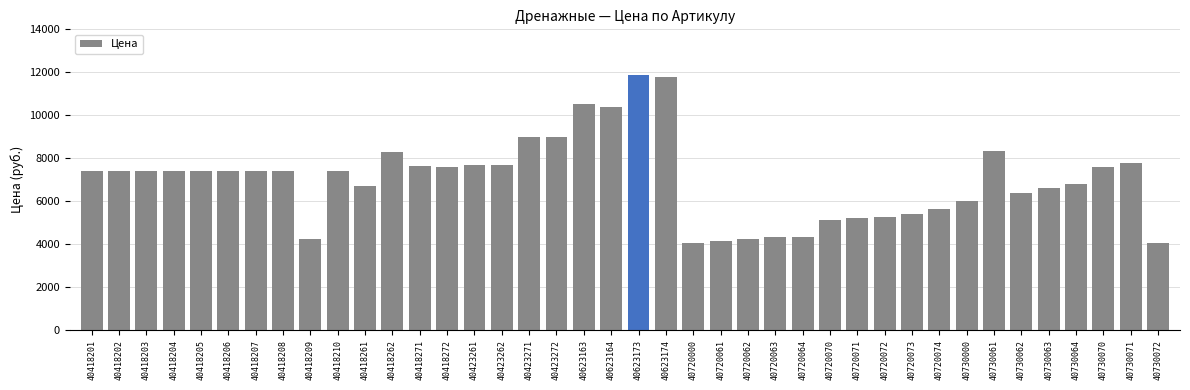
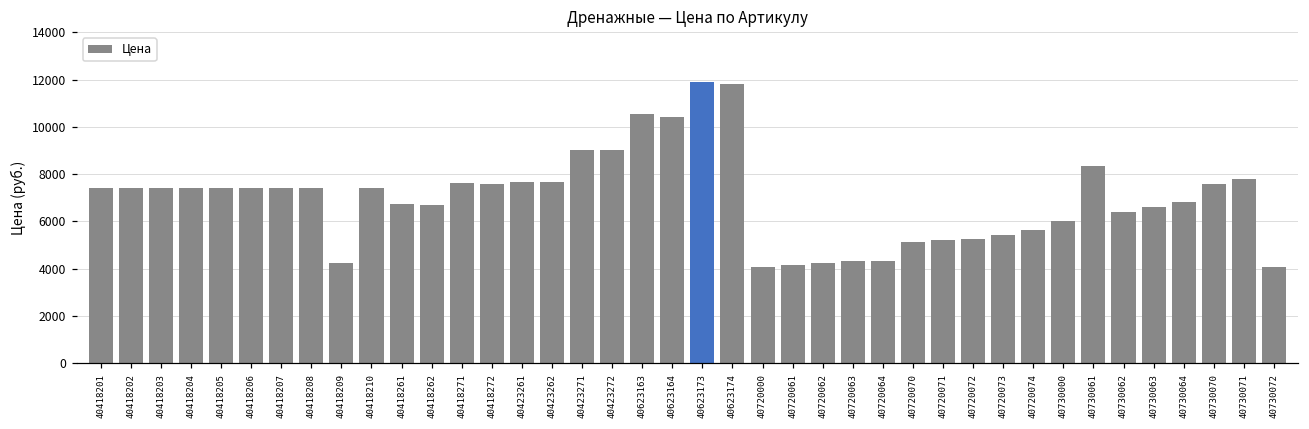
  {
    "40418201": 7400,
    "40418202": 7400,
    "40418203": 7400,
    "40418204": 7400,
    "40418205": 7400,
    "40418206": 7400,
    "40418207": 7400,
    "40418208": 7400,
    "40418209": 4300,
    "40418210": 7400,
    "40418261": 6700,
-   "40418262": 8300,
+   "40418262": 6700,
    "40418271": 7600,
    "40418272": 7600,
    "40423261": 7700,
    "40423262": 7700,
    "40423271": 9000,
    "40423272": 9000,
    "40623163": 10500,
    "40623164": 10400,
    "40623173": 11900,
    "40623174": 11800,
    "40720000": 4100,
    "40720061": 4200,
    "40720062": 4200,
    "40720063": 4300,
    "40720064": 4300,
    "40720070": 5100,
    "40720071": 5200,
    "40720072": 5300,
    "40720073": 5400,
    "40720074": 5600,
    "40730000": 6000,
    "40730061": 8400,
    "40730062": 6400,
    "40730063": 6600,
    "40730064": 6800,
    "40730070": 7600,
    "40730071": 7800,
    "40730072": 4100
  }
